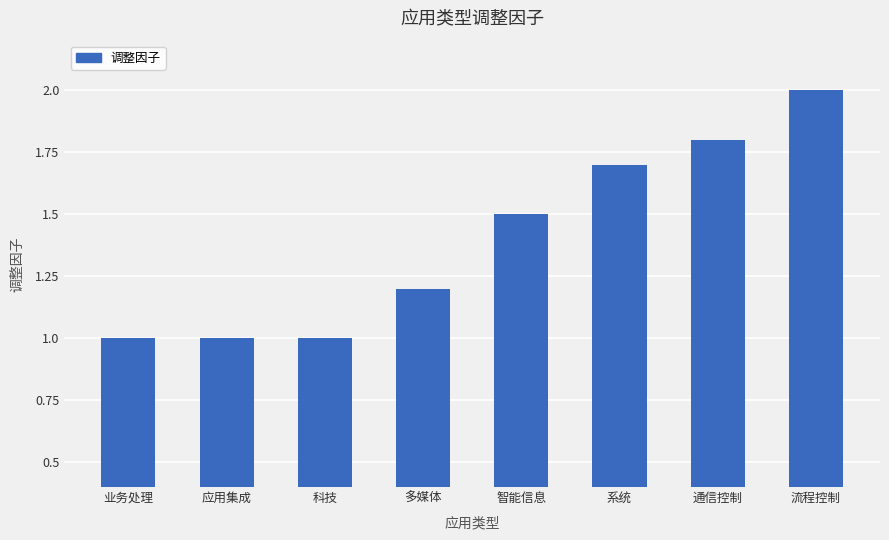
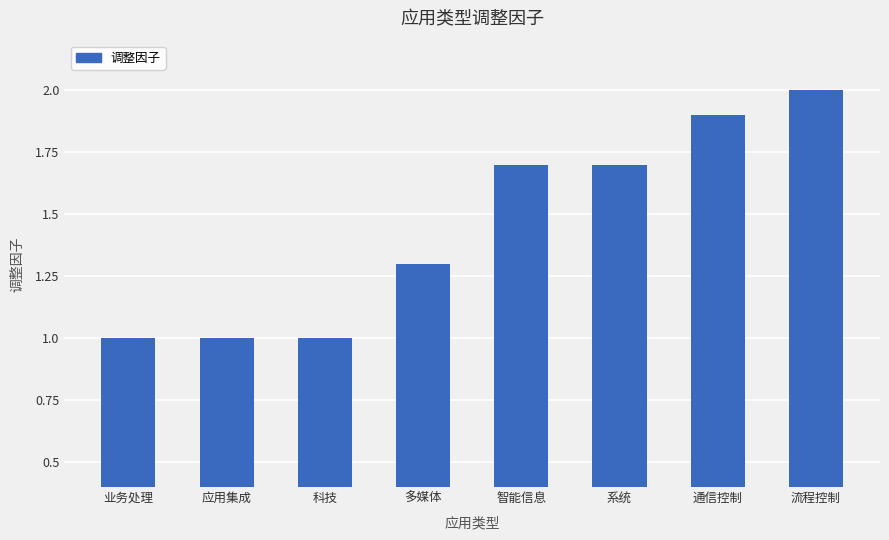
  {
    "业务处理": 1.0,
    "应用集成": 1.0,
    "科技": 1.0,
-   "多媒体": 1.2,
-   "智能信息": 1.5,
+   "多媒体": 1.3,
+   "智能信息": 1.7,
    "系统": 1.7,
-   "通信控制": 1.8,
+   "通信控制": 1.9,
    "流程控制": 2.0
  }
